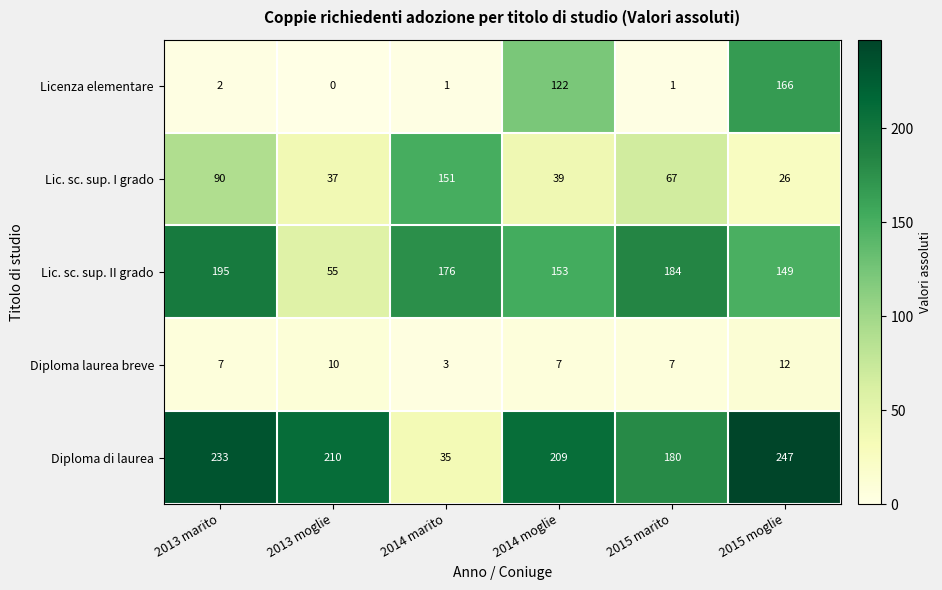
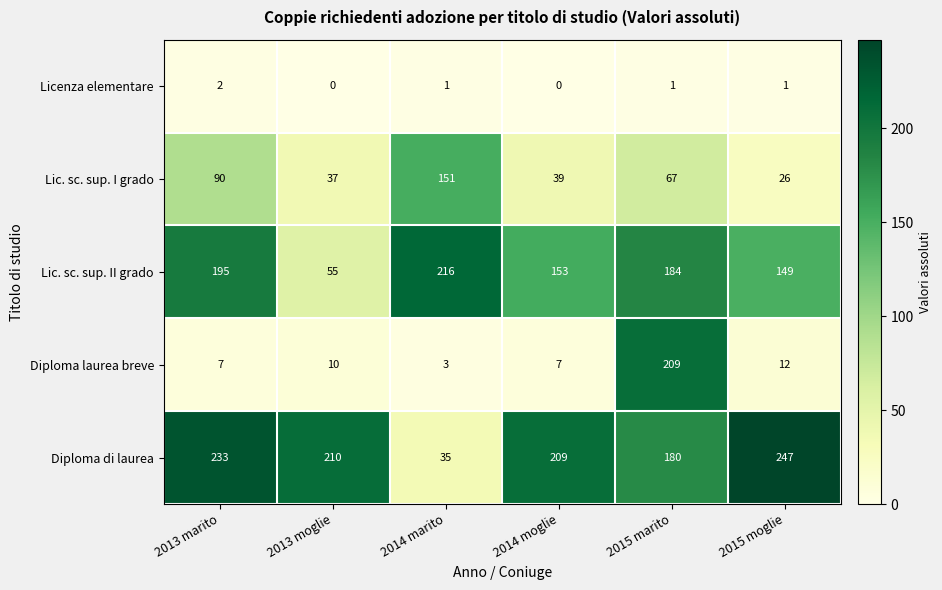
  {
    "Licenza elementare": {
      "2013 marito": 2,
      "2013 moglie": 0,
      "2014 marito": 1,
-     "2014 moglie": 122,
+     "2014 moglie": 0,
      "2015 marito": 1,
-     "2015 moglie": 166
+     "2015 moglie": 1
    },
    "Lic. sc. sup. I grado": {
      "2013 marito": 90,
      "2013 moglie": 37,
      "2014 marito": 151,
      "2014 moglie": 39,
      "2015 marito": 67,
      "2015 moglie": 26
    },
    "Lic. sc. sup. II grado": {
      "2013 marito": 195,
      "2013 moglie": 55,
-     "2014 marito": 176,
+     "2014 marito": 216,
      "2014 moglie": 153,
      "2015 marito": 184,
      "2015 moglie": 149
    },
    "Diploma laurea breve": {
      "2013 marito": 7,
      "2013 moglie": 10,
      "2014 marito": 3,
      "2014 moglie": 7,
-     "2015 marito": 7,
+     "2015 marito": 209,
      "2015 moglie": 12
    },
    "Diploma di laurea": {
      "2013 marito": 233,
      "2013 moglie": 210,
      "2014 marito": 35,
      "2014 moglie": 209,
      "2015 marito": 180,
      "2015 moglie": 247
    }
  }
